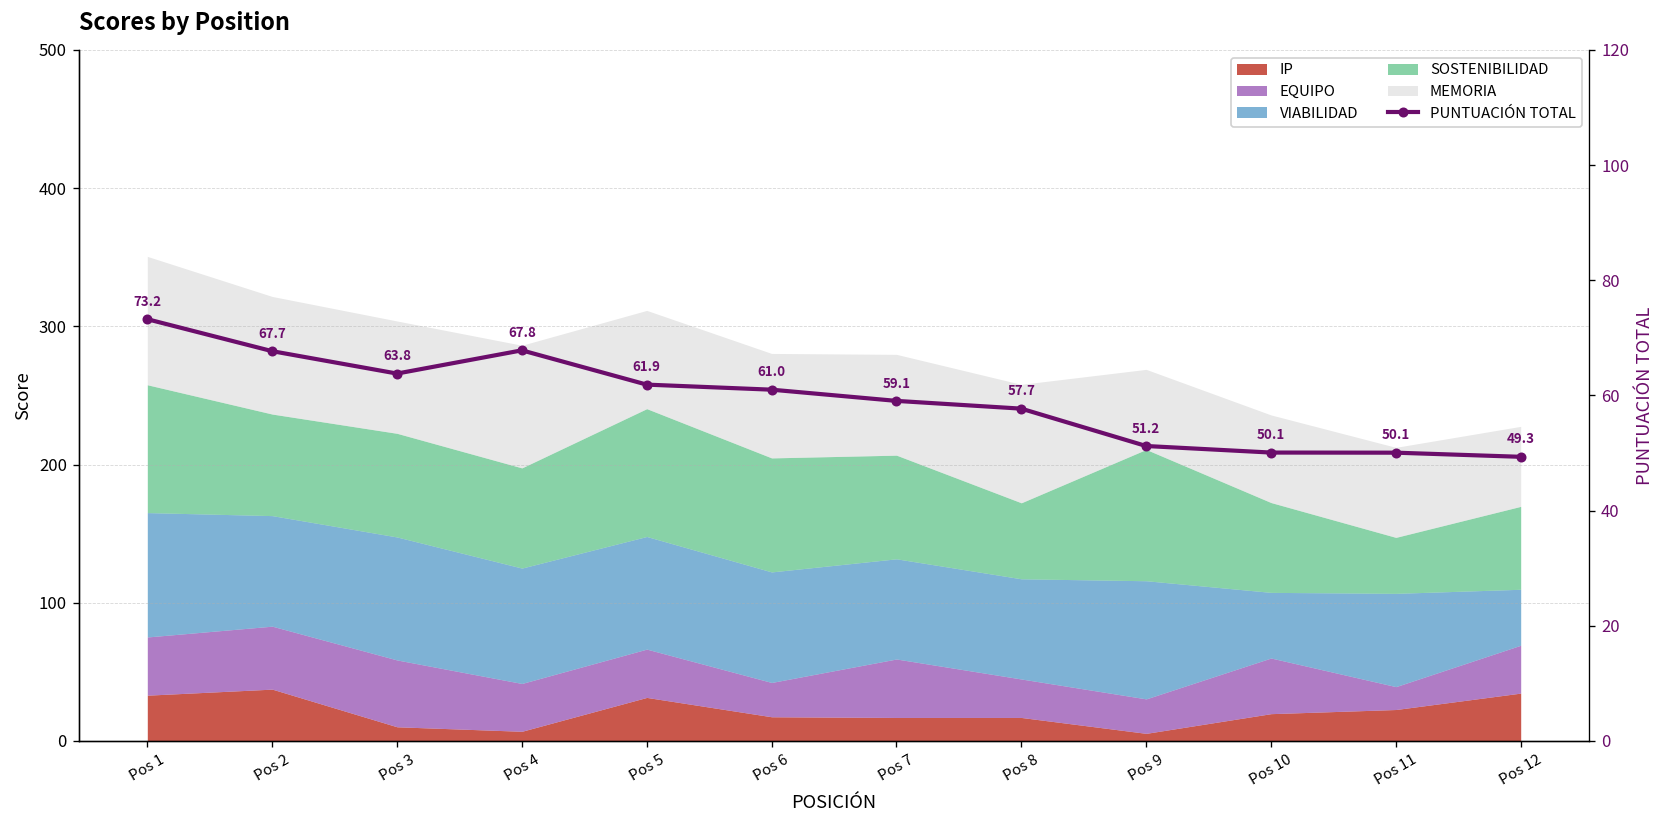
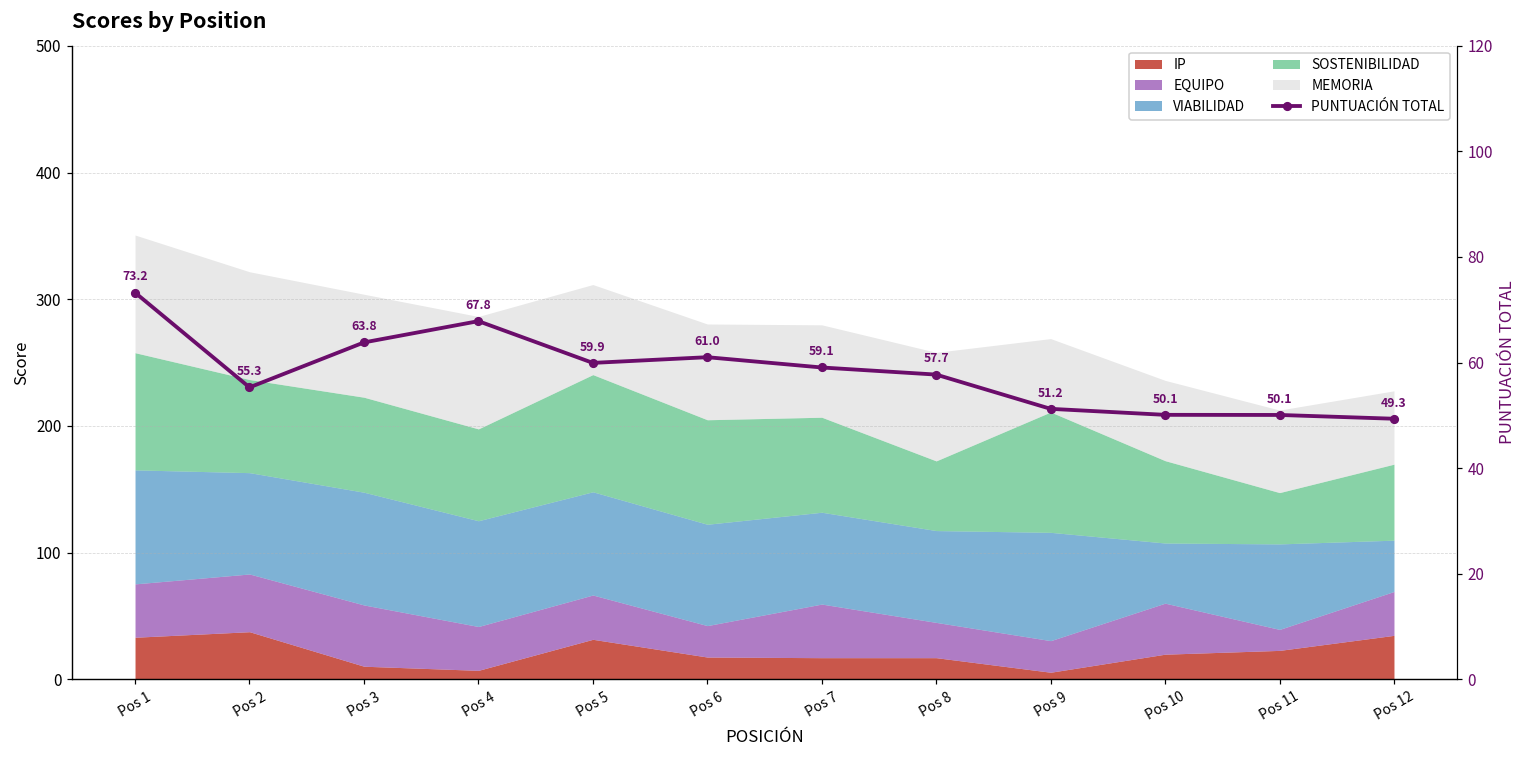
  {
    "PUNTUACIÓN TOTAL": {
      "Pos 1": 73.2,
-     "Pos 2": 67.7,
+     "Pos 2": 55.3,
      "Pos 3": 63.8,
      "Pos 4": 67.8,
-     "Pos 5": 61.9,
+     "Pos 5": 59.9,
      "Pos 6": 61.0,
      "Pos 7": 59.1,
      "Pos 8": 57.7,
      "Pos 9": 51.2,
      "Pos 10": 50.1,
      "Pos 11": 50.1,
      "Pos 12": 49.3
    }
  }
